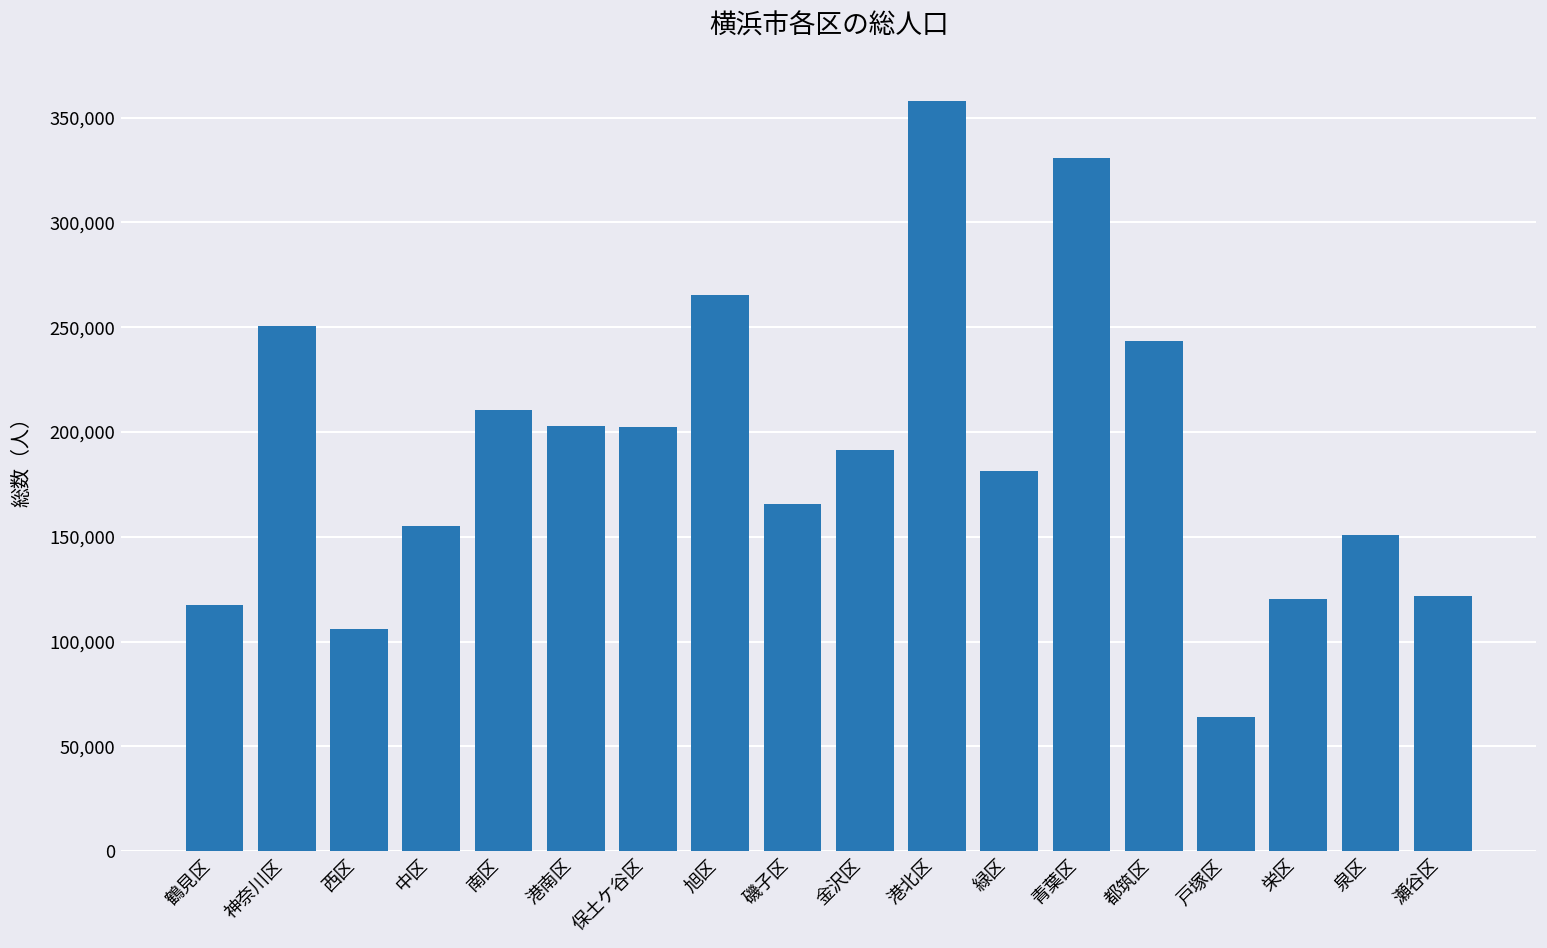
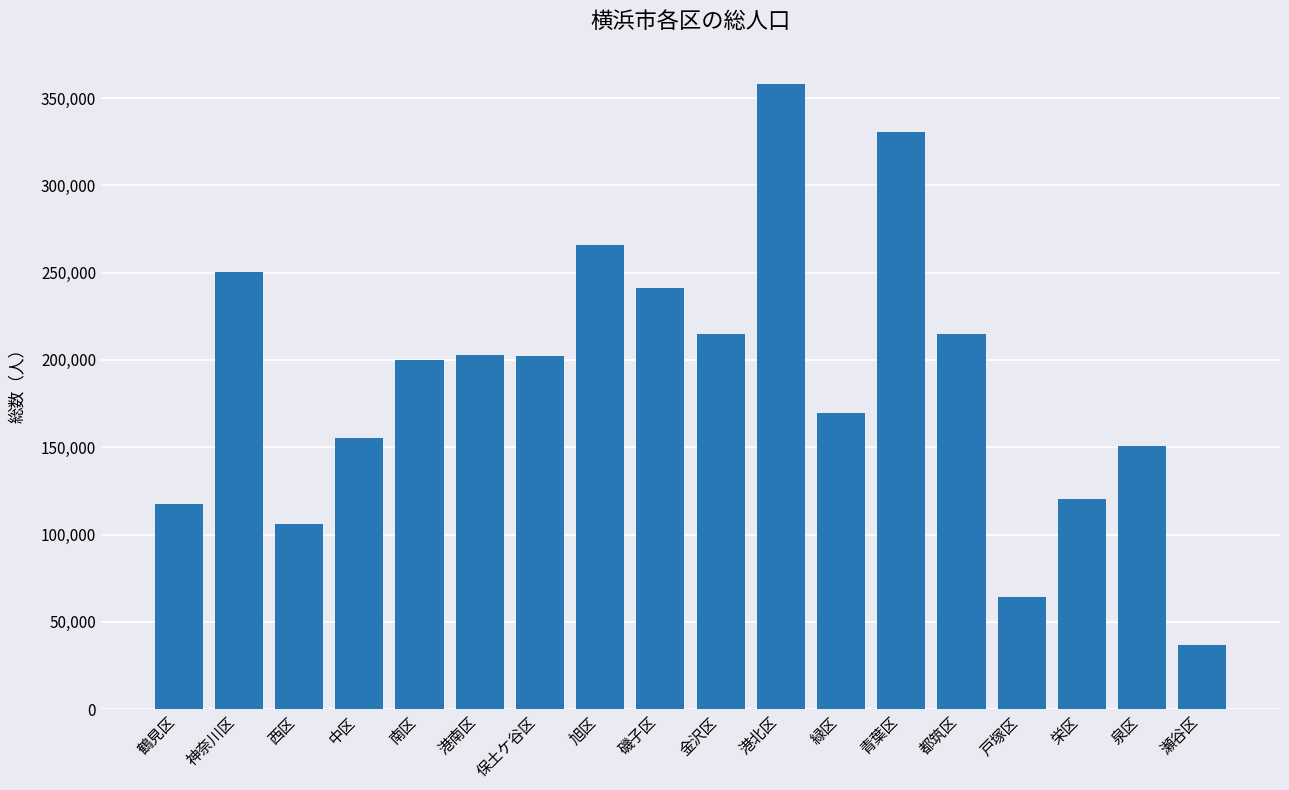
  {
    "鶴見区": "117,000",
    "神奈川区": "251,000",
    "西区": "106,000",
    "中区": "155,000",
-   "南区": "211,000",
+   "南区": "200,000",
    "港南区": "203,000",
    "保土ケ谷区": "202,000",
    "旭区": "266,000",
-   "磯子区": "165,000",
-   "金沢区": "192,000",
+   "磯子区": "241,000",
+   "金沢区": "215,000",
    "港北区": "358,000",
-   "緑区": "181,000",
+   "緑区": "170,000",
    "青葉区": "331,000",
-   "都筑区": "244,000",
+   "都筑区": "215,000",
    "戸塚区": "64,000",
    "栄区": "120,000",
    "泉区": "151,000",
-   "瀬谷区": "122,000"
+   "瀬谷区": "37,000"
  }
